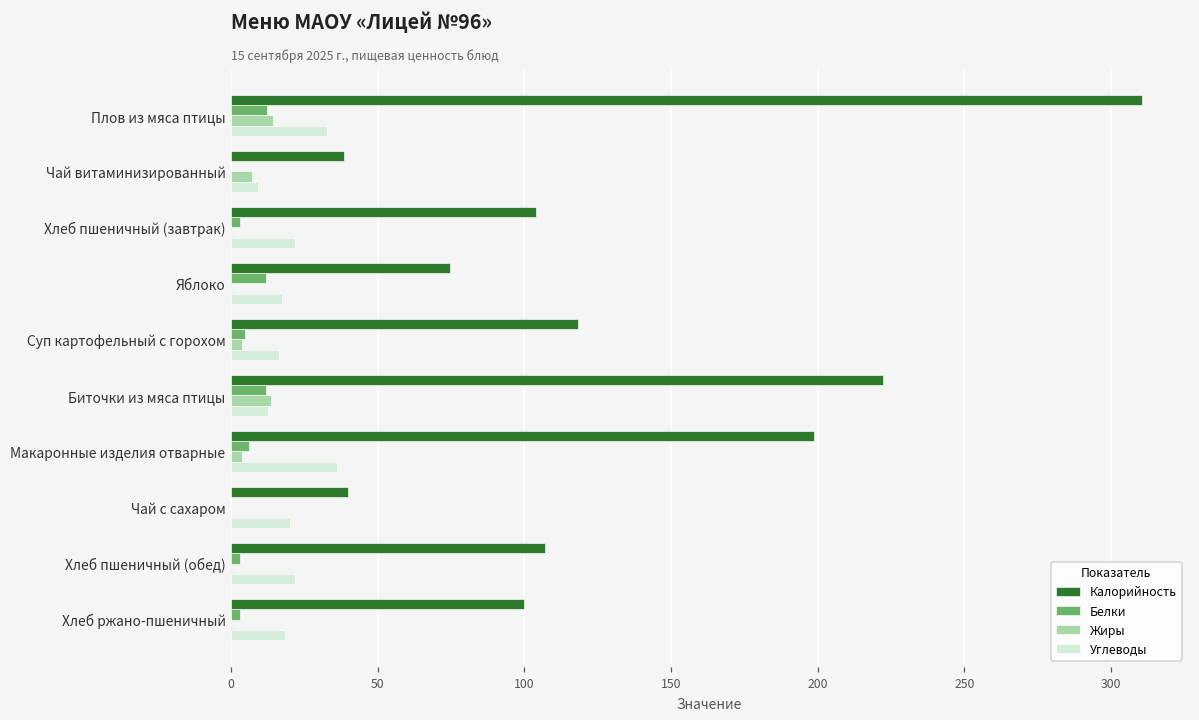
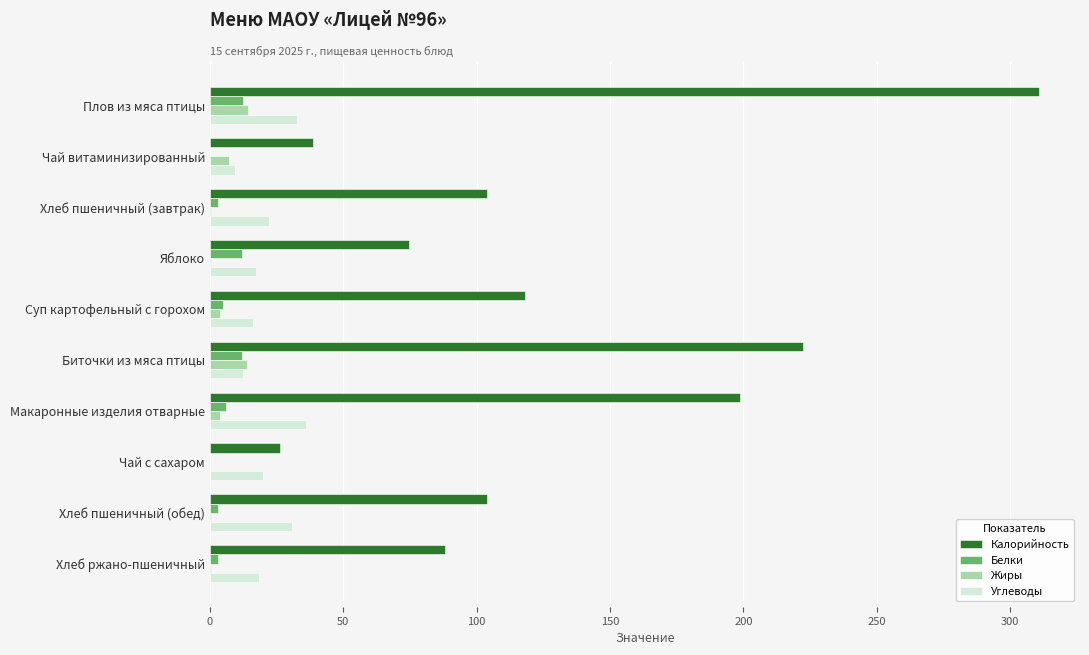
  {
    "Калорийность": {
      "Плов из мяса птицы": 311,
      "Чай витаминизированный": 39,
      "Хлеб пшеничный (завтрак)": 104,
      "Яблоко": 75,
      "Суп картофельный с горохом": 118,
      "Биточки из мяса птицы": 222,
      "Макаронные изделия отварные": 199,
-     "Чай с сахаром": 40,
-     "Хлеб пшеничный (обед)": 107,
-     "Хлеб ржано-пшеничный": 100
+     "Чай с сахаром": 26,
+     "Хлеб пшеничный (обед)": 104,
+     "Хлеб ржано-пшеничный": 88
    },
    "Белки": {
      "Плов из мяса птицы": 12,
      "Чай витаминизированный": 0,
      "Хлеб пшеничный (завтрак)": 3,
      "Яблоко": 12,
      "Суп картофельный с горохом": 5,
      "Биточки из мяса птицы": 12,
      "Макаронные изделия отварные": 6,
      "Чай с сахаром": 0,
      "Хлеб пшеничный (обед)": 3,
      "Хлеб ржано-пшеничный": 3
    },
    "Жиры": {
      "Плов из мяса птицы": 14,
      "Чай витаминизированный": 7,
      "Суп картофельный с горохом": 4,
      "Биточки из мяса птицы": 14,
      "Макаронные изделия отварные": 4,
      "Чай с сахаром": 0
    },
    "Углеводы": {
      "Плов из мяса птицы": 33,
      "Чай витаминизированный": 9,
      "Хлеб пшеничный (завтрак)": 22,
      "Яблоко": 17,
      "Суп картофельный с горохом": 16,
      "Биточки из мяса птицы": 13,
      "Макаронные изделия отварные": 36,
      "Чай с сахаром": 20,
-     "Хлеб пшеничный (обед)": 22,
+     "Хлеб пшеничный (обед)": 31,
      "Хлеб ржано-пшеничный": 18
    }
  }
